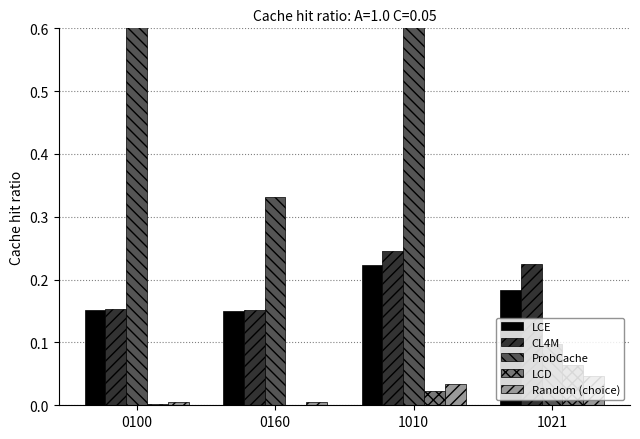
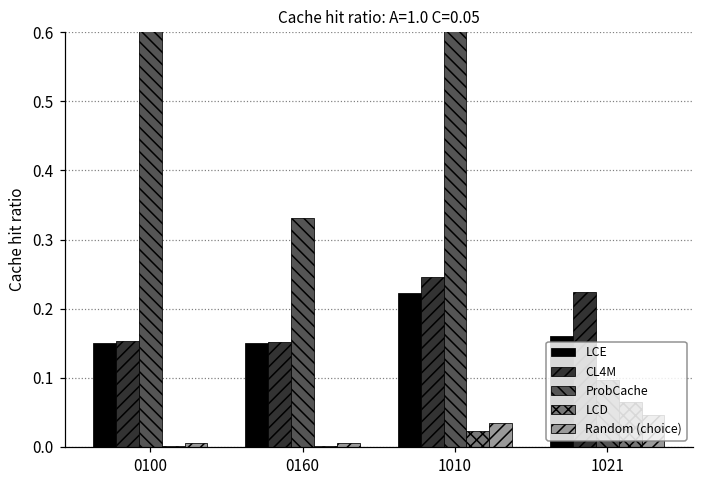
  {
    "LCE": {
      "0100": 0.15,
      "0160": 0.15,
      "1010": 0.22,
-     "1021": 0.18
+     "1021": 0.16
    }
  }
